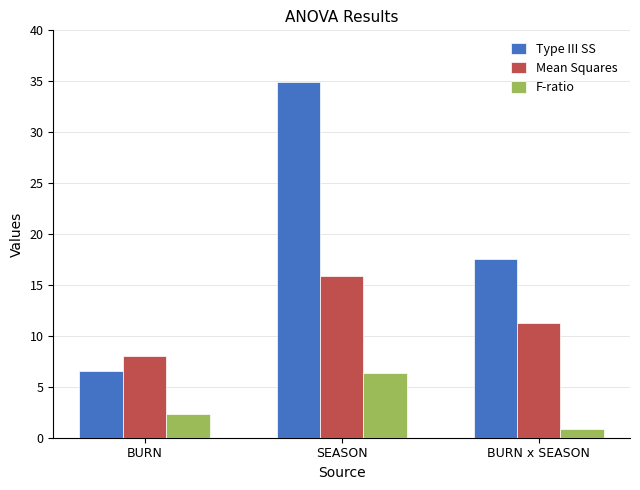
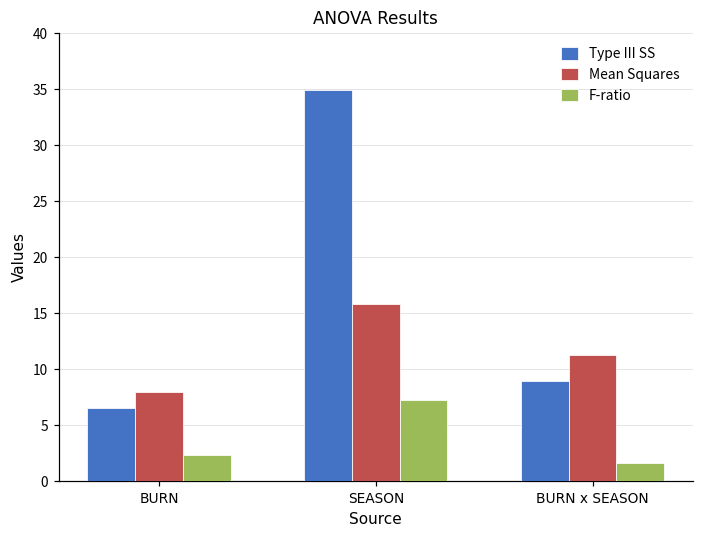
  {
    "Type III SS": {
      "BURN": 6.5,
      "SEASON": 35.0,
-     "BURN x SEASON": 17.6
+     "BURN x SEASON": 9.0
    },
    "Mean Squares": {
      "BURN": 8.0,
      "SEASON": 15.8,
      "BURN x SEASON": 11.3
    },
    "F-ratio": {
      "BURN": 2.4,
-     "SEASON": 6.4,
-     "BURN x SEASON": 0.8
+     "SEASON": 7.3,
+     "BURN x SEASON": 1.6
    }
  }
